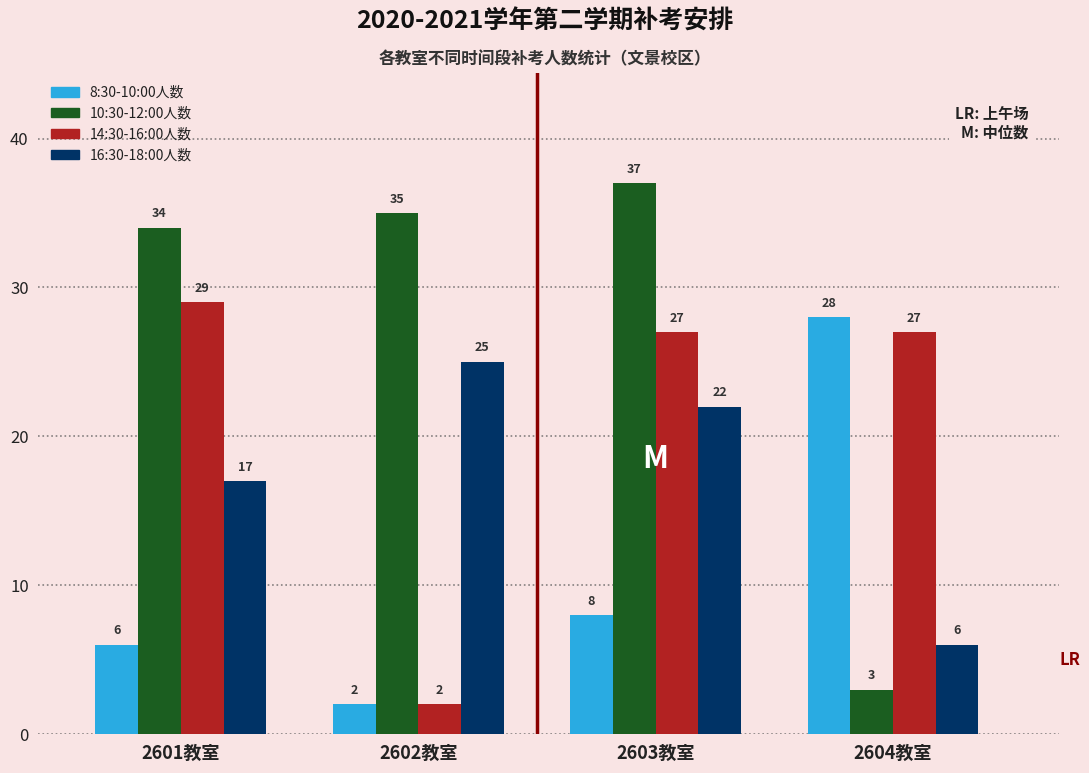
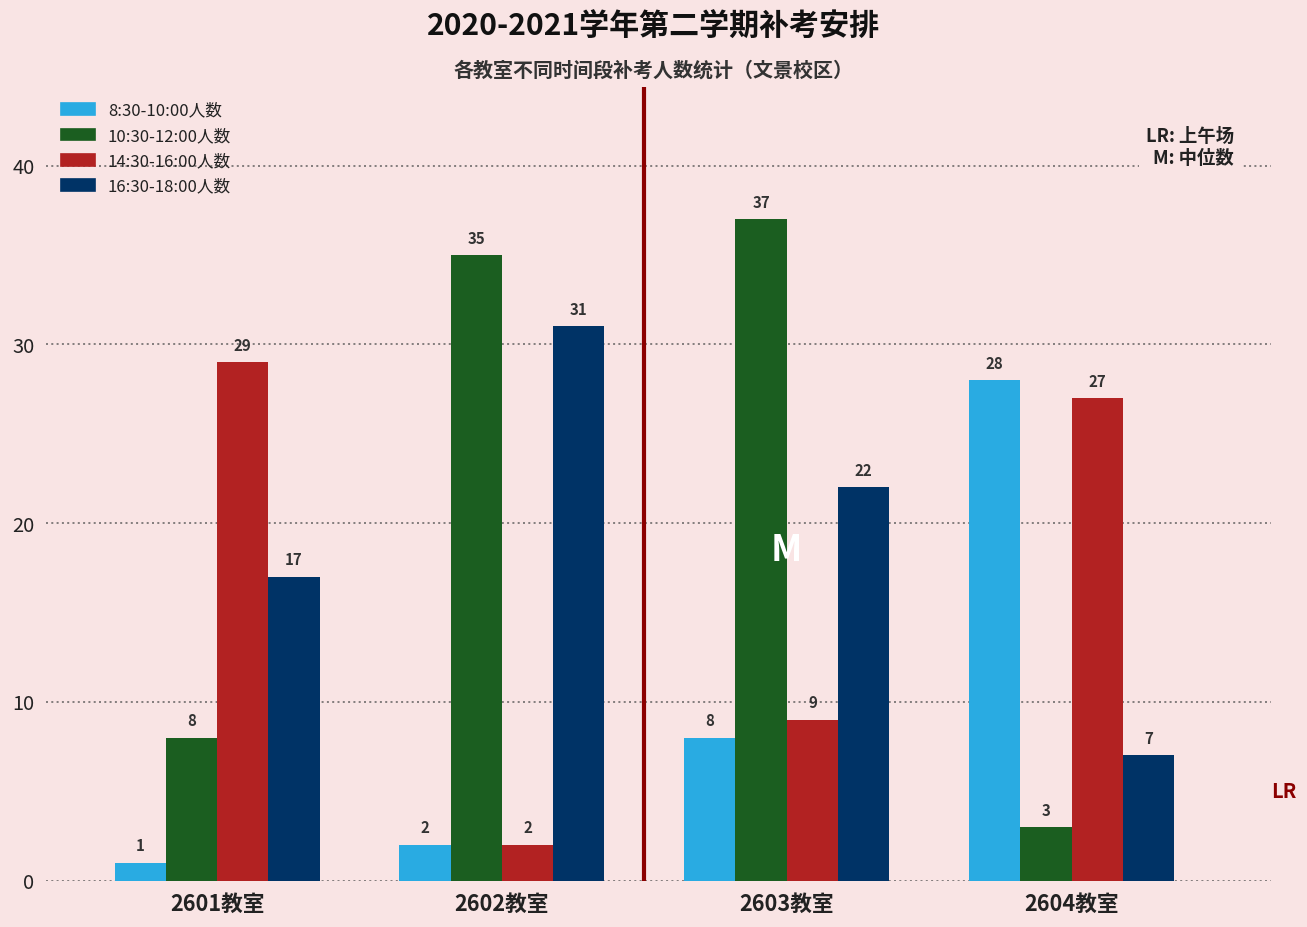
  {
    "8:30-10:00人数": {
-     "2601教室": 6,
+     "2601教室": 1,
      "2602教室": 2,
      "2603教室": 8,
      "2604教室": 28
    },
    "10:30-12:00人数": {
-     "2601教室": 34,
+     "2601教室": 8,
      "2602教室": 35,
      "2603教室": 37,
      "2604教室": 3
    },
    "14:30-16:00人数": {
      "2601教室": 29,
      "2602教室": 2,
-     "2603教室": 27,
+     "2603教室": 9,
      "2604教室": 27
    },
    "16:30-18:00人数": {
      "2601教室": 17,
-     "2602教室": 25,
+     "2602教室": 31,
      "2603教室": 22,
-     "2604教室": 6
+     "2604教室": 7
    }
  }
